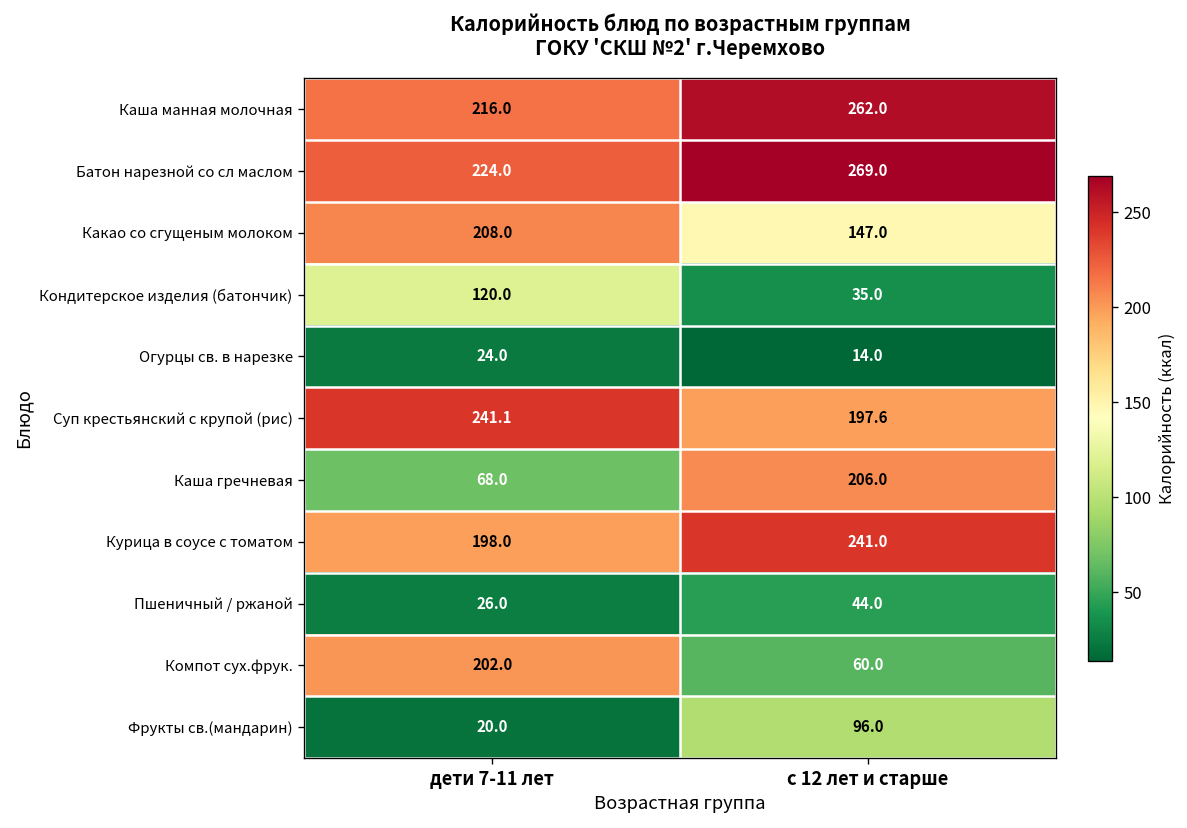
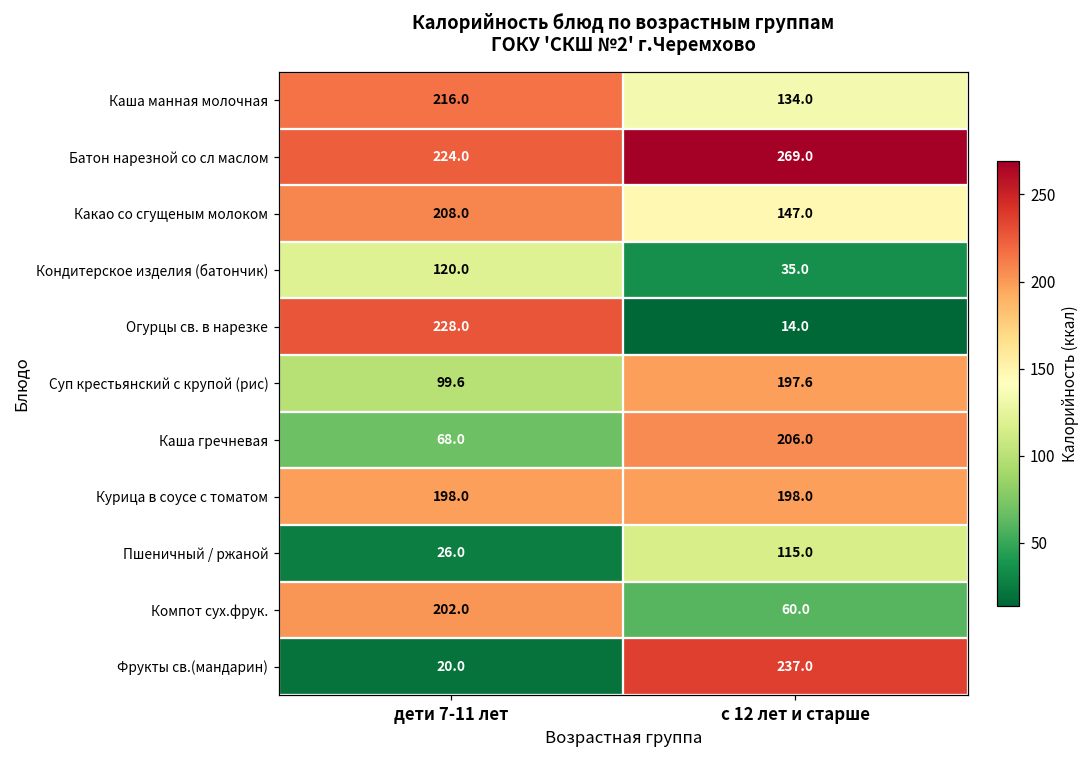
  {
    "Каша манная молочная": {
      "дети 7-11 лет": 216.0,
-     "с 12 лет и старше": 262.0
+     "с 12 лет и старше": 134.0
    },
    "Батон нарезной со сл маслом": {
      "дети 7-11 лет": 224.0,
      "с 12 лет и старше": 269.0
    },
    "Какао со сгущеным молоком": {
      "дети 7-11 лет": 208.0,
      "с 12 лет и старше": 147.0
    },
    "Кондитерское изделия (батончик)": {
      "дети 7-11 лет": 120.0,
      "с 12 лет и старше": 35.0
    },
    "Огурцы св. в нарезке": {
-     "дети 7-11 лет": 24.0,
+     "дети 7-11 лет": 228.0,
      "с 12 лет и старше": 14.0
    },
    "Суп крестьянский с крупой (рис)": {
-     "дети 7-11 лет": 241.1,
+     "дети 7-11 лет": 99.6,
      "с 12 лет и старше": 197.6
    },
    "Каша гречневая": {
      "дети 7-11 лет": 68.0,
      "с 12 лет и старше": 206.0
    },
    "Курица в соусе с томатом": {
      "дети 7-11 лет": 198.0,
-     "с 12 лет и старше": 241.0
+     "с 12 лет и старше": 198.0
    },
    "Пшеничный / ржаной": {
      "дети 7-11 лет": 26.0,
-     "с 12 лет и старше": 44.0
+     "с 12 лет и старше": 115.0
    },
    "Компот сух.фрук.": {
      "дети 7-11 лет": 202.0,
      "с 12 лет и старше": 60.0
    },
    "Фрукты св.(мандарин)": {
      "дети 7-11 лет": 20.0,
-     "с 12 лет и старше": 96.0
+     "с 12 лет и старше": 237.0
    }
  }
